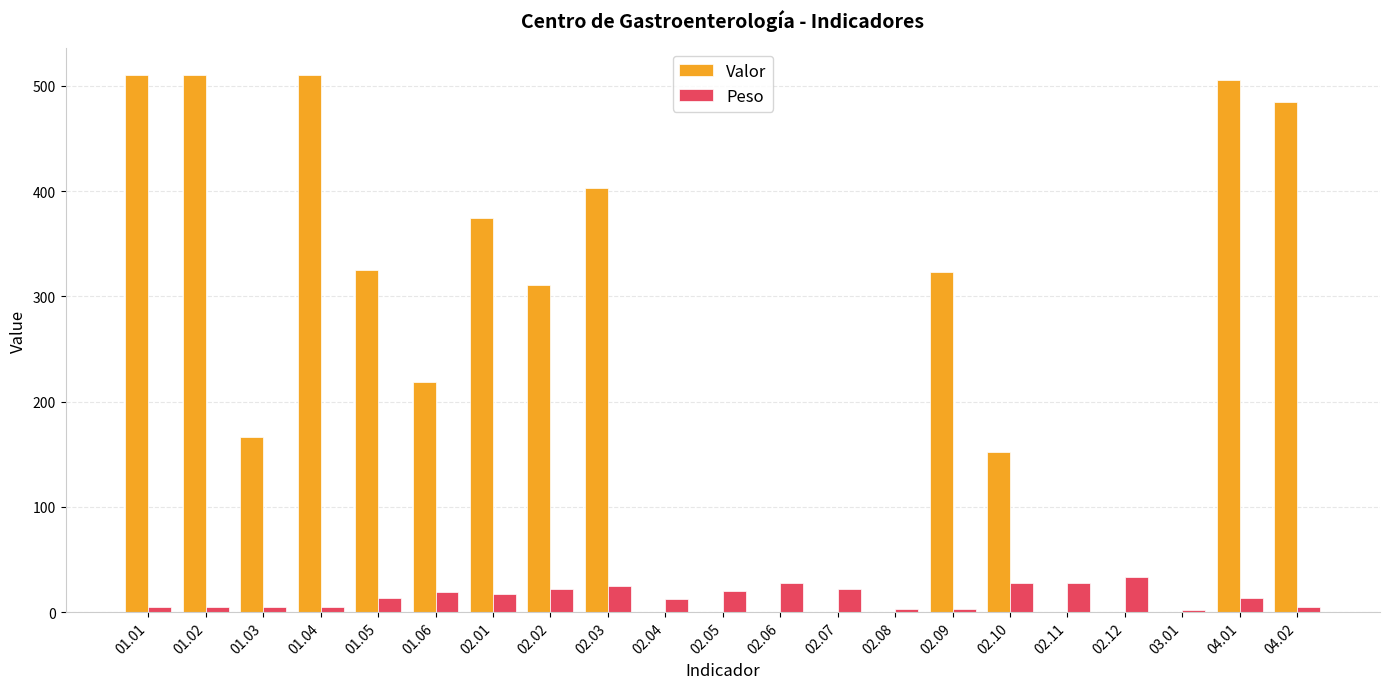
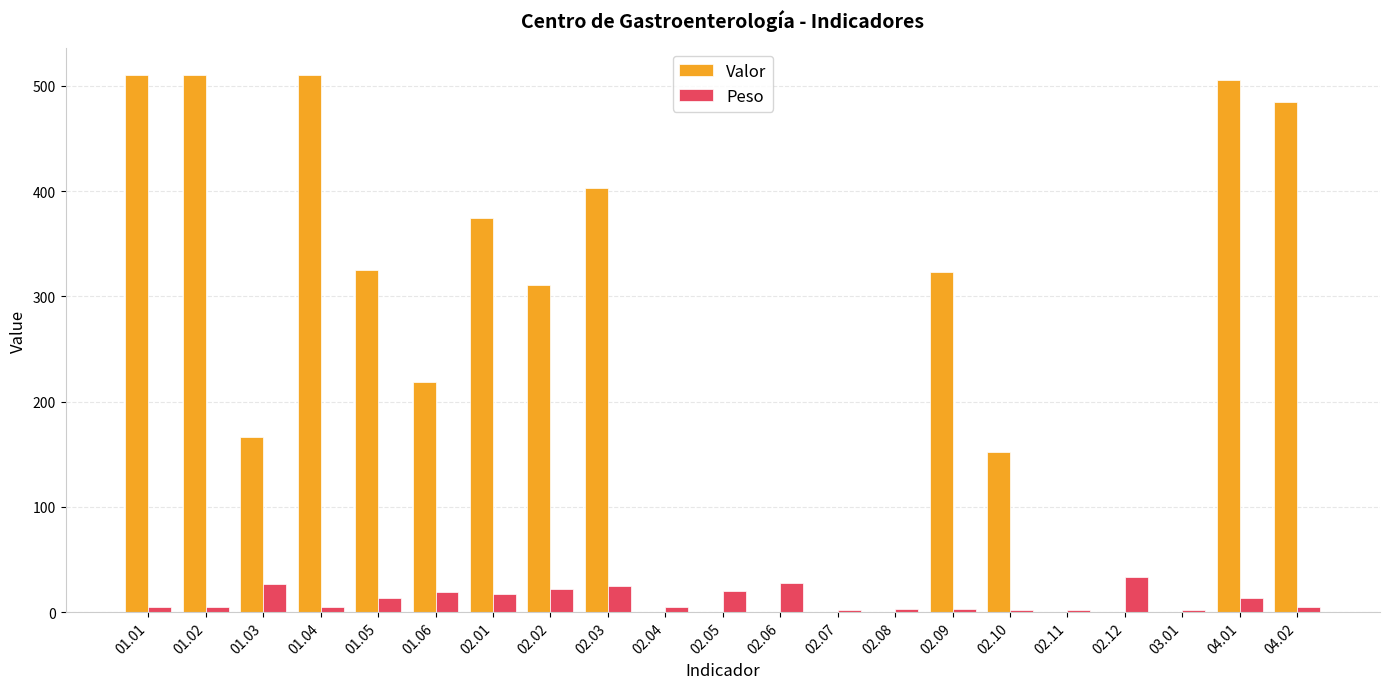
  {
    "Valor": {
      "01.01": 511,
      "01.02": 511,
      "01.03": 166,
      "01.04": 511,
      "01.05": 325,
      "01.06": 218,
      "02.01": 374,
      "02.02": 311,
      "02.03": 403,
      "02.04": 0,
      "02.05": 0,
      "02.06": 0,
      "02.07": 0,
      "02.08": 0,
      "02.09": 323,
      "02.10": 152,
      "02.11": 0,
      "02.12": 0,
      "03.01": 0,
      "04.01": 506,
      "04.02": 485
    },
    "Peso": {
      "01.01": 5,
      "01.02": 5,
-     "01.03": 5,
+     "01.03": 26,
      "01.04": 5,
      "01.05": 13,
      "01.06": 19,
      "02.01": 18,
      "02.02": 22,
      "02.03": 25,
-     "02.04": 13,
+     "02.04": 5,
      "02.05": 20,
      "02.06": 28,
-     "02.07": 22,
+     "02.07": 2,
      "02.08": 3,
      "02.09": 3,
-     "02.10": 28,
-     "02.11": 28,
+     "02.10": 2,
+     "02.11": 2,
      "02.12": 33,
      "04.01": 14,
      "04.02": 5
    }
  }
